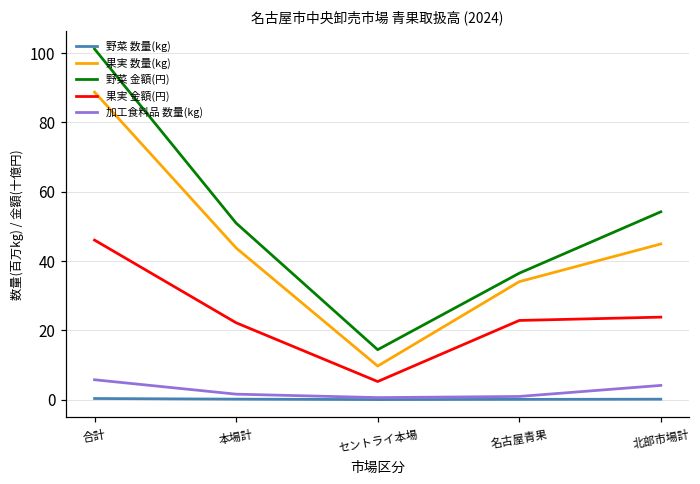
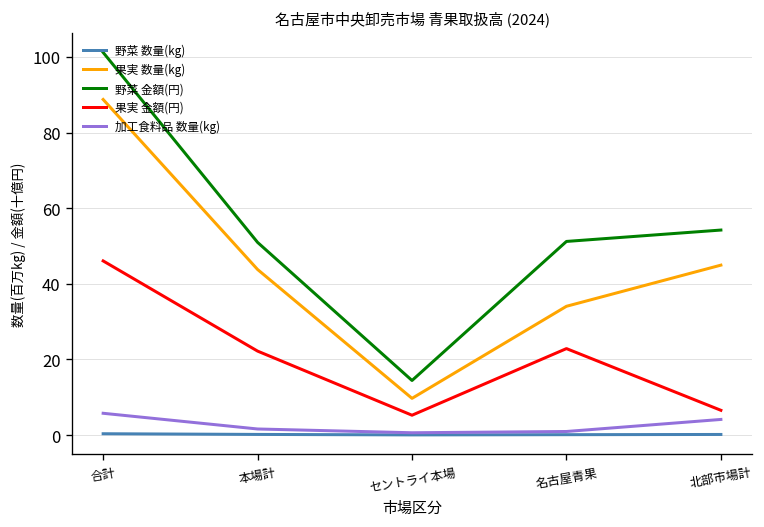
  {
    "野菜 数量(kg)": {
      "合計": 0,
      "本場計": 0,
      "名古屋青果": 0,
      "北部市場計": 0
    },
    "果実 数量(kg)": {
      "合計": 89,
      "本場計": 44,
      "セントライ本場": 10,
      "名古屋青果": 34,
      "北部市場計": 45
    },
    "野菜 金額(円)": {
      "合計": 101,
      "本場計": 51,
      "セントライ本場": 14,
-     "名古屋青果": 37,
+     "名古屋青果": 51,
      "北部市場計": 54
    },
    "果実 金額(円)": {
      "合計": 46,
      "本場計": 22,
      "セントライ本場": 5,
      "名古屋青果": 23,
-     "北部市場計": 24
+     "北部市場計": 7
    },
    "加工食料品 数量(kg)": {
      "合計": 6,
      "本場計": 2,
      "名古屋青果": 1,
      "北部市場計": 4
    }
  }
